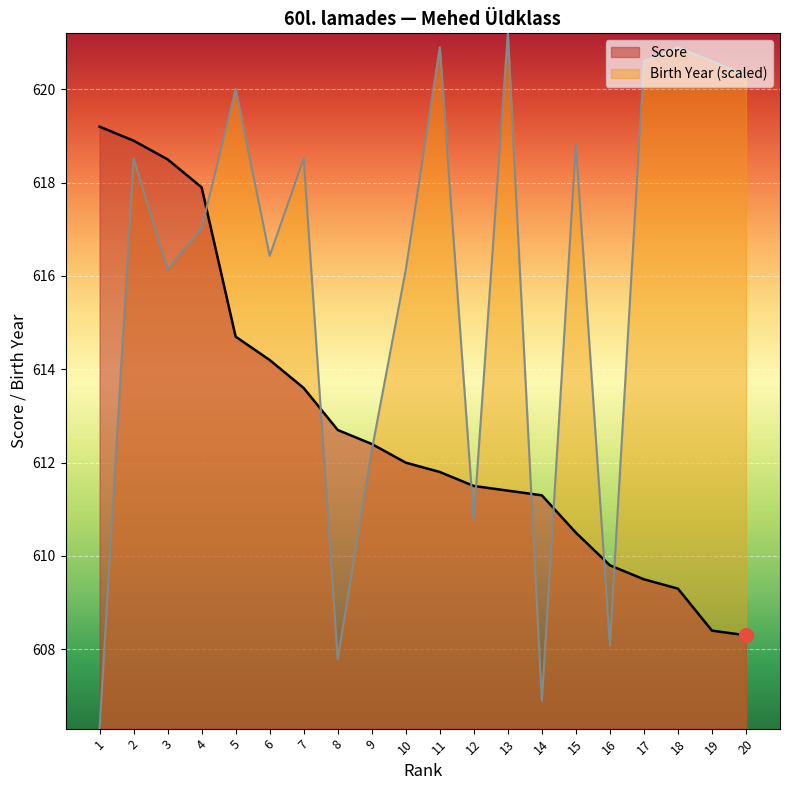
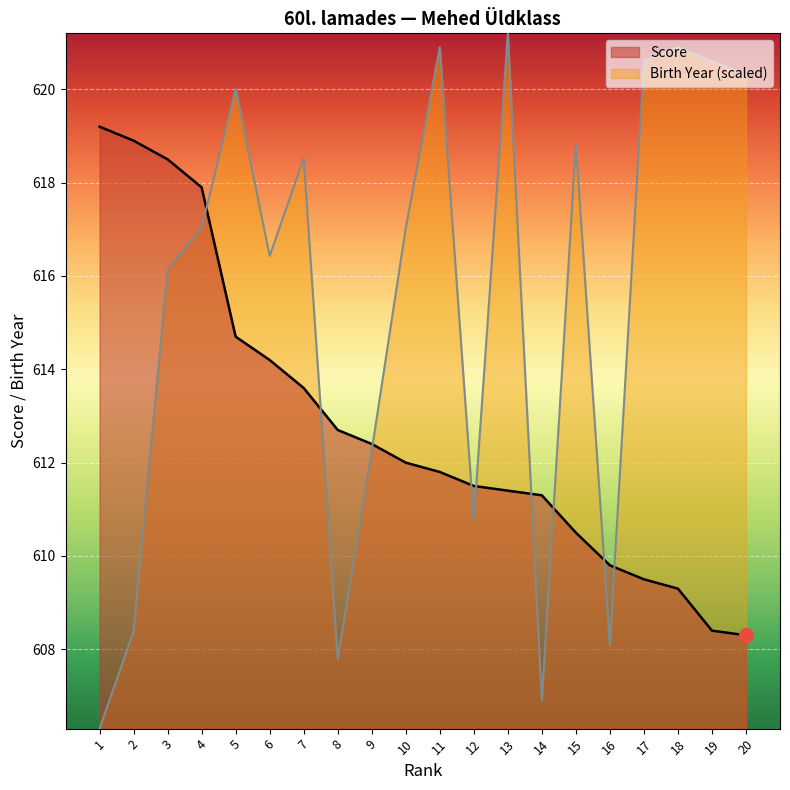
  {
    "Birth Year (scaled)": {
      "1": 606.3,
-     "2": 618.5,
+     "2": 608.4,
      "3": 616.1,
      "4": 617.0,
      "5": 620.0,
      "6": 616.4,
      "7": 618.5,
      "8": 607.8,
      "9": 612.3,
-     "10": 616.1,
+     "10": 617.0,
      "11": 620.9,
      "12": 610.8,
      "13": 621.2,
      "14": 606.9,
      "15": 618.8,
      "16": 608.1
    }
  }
